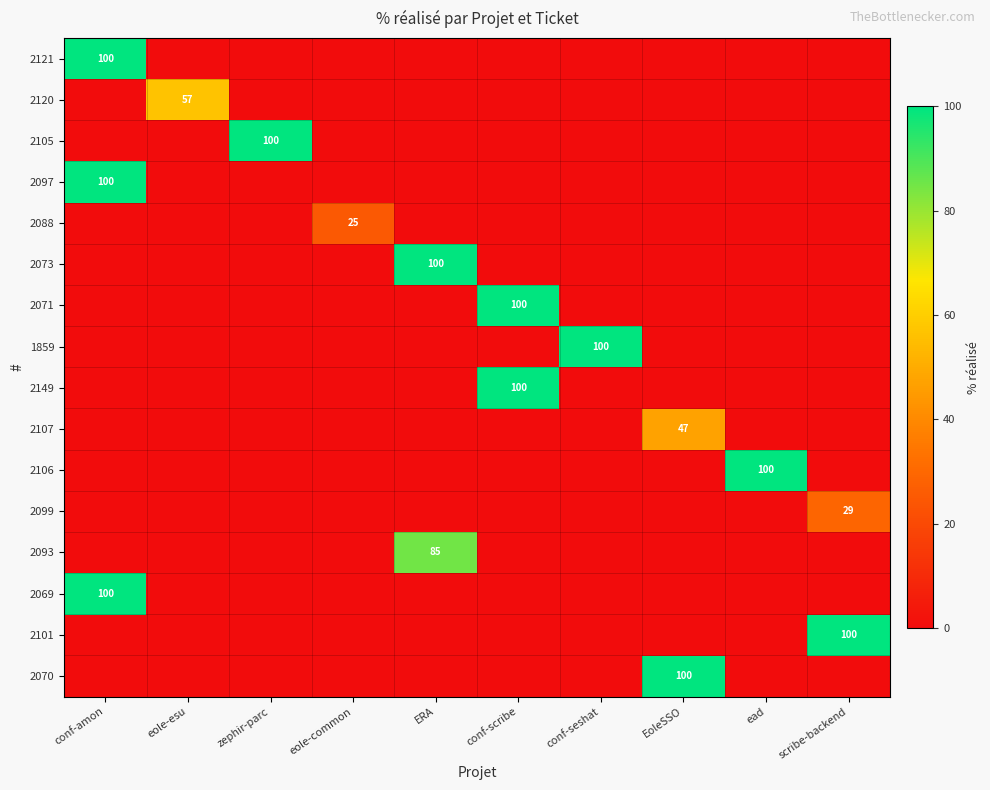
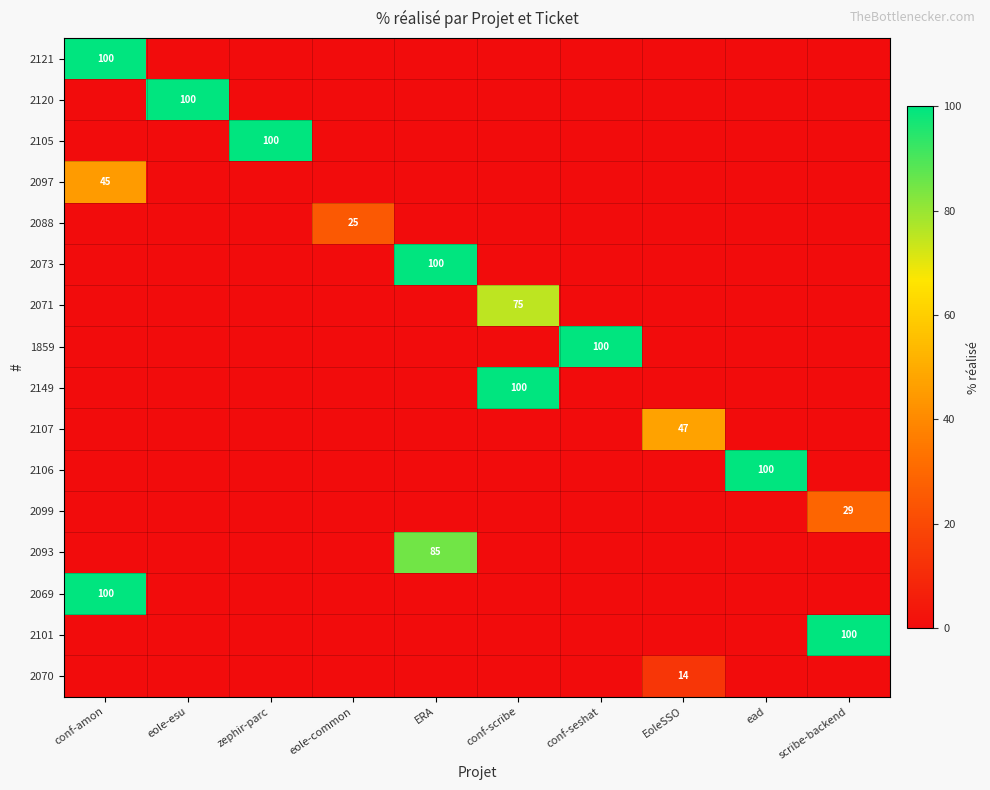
  {
    "2121": {
      "conf-amon": 100
    },
    "2120": {
-     "eole-esu": 57
+     "eole-esu": 100
    },
    "2105": {
      "zephir-parc": 100
    },
    "2097": {
-     "conf-amon": 100
+     "conf-amon": 45
    },
    "2088": {
      "eole-common": 25
    },
    "2073": {
      "ERA": 100
    },
    "2071": {
-     "conf-scribe": 100
+     "conf-scribe": 75
    },
    "1859": {
      "conf-seshat": 100
    },
    "2149": {
      "conf-scribe": 100
    },
    "2107": {
      "EoleSSO": 47
    },
    "2106": {
      "ead": 100
    },
    "2099": {
      "scribe-backend": 29
    },
    "2093": {
      "ERA": 85
    },
    "2069": {
      "conf-amon": 100
    },
    "2101": {
      "scribe-backend": 100
    },
    "2070": {
-     "EoleSSO": 100
+     "EoleSSO": 14
    }
  }
